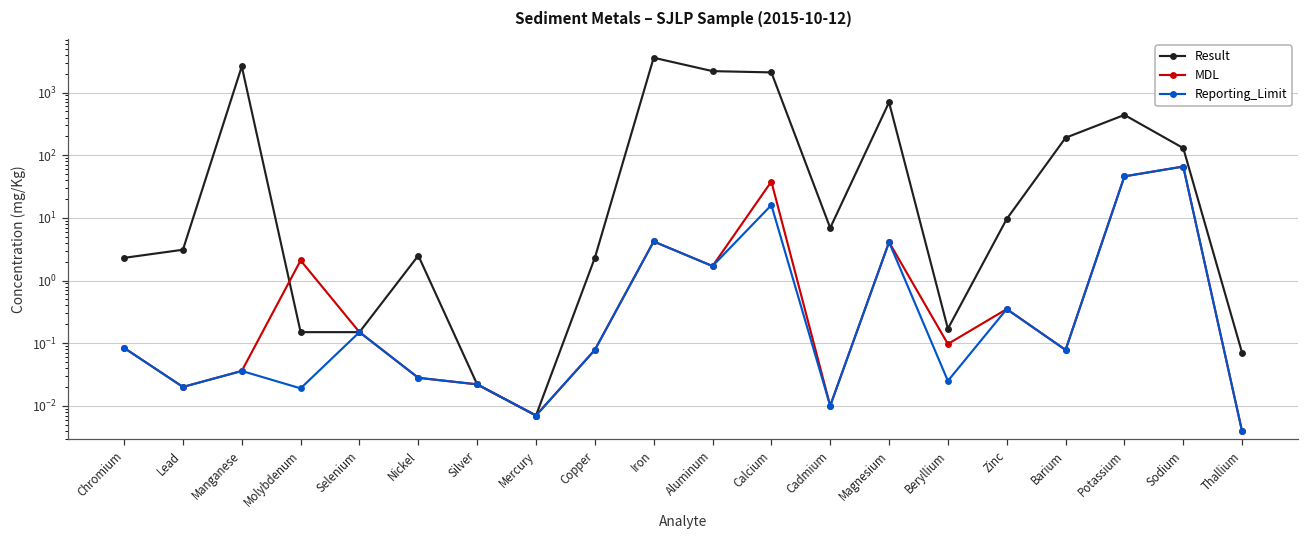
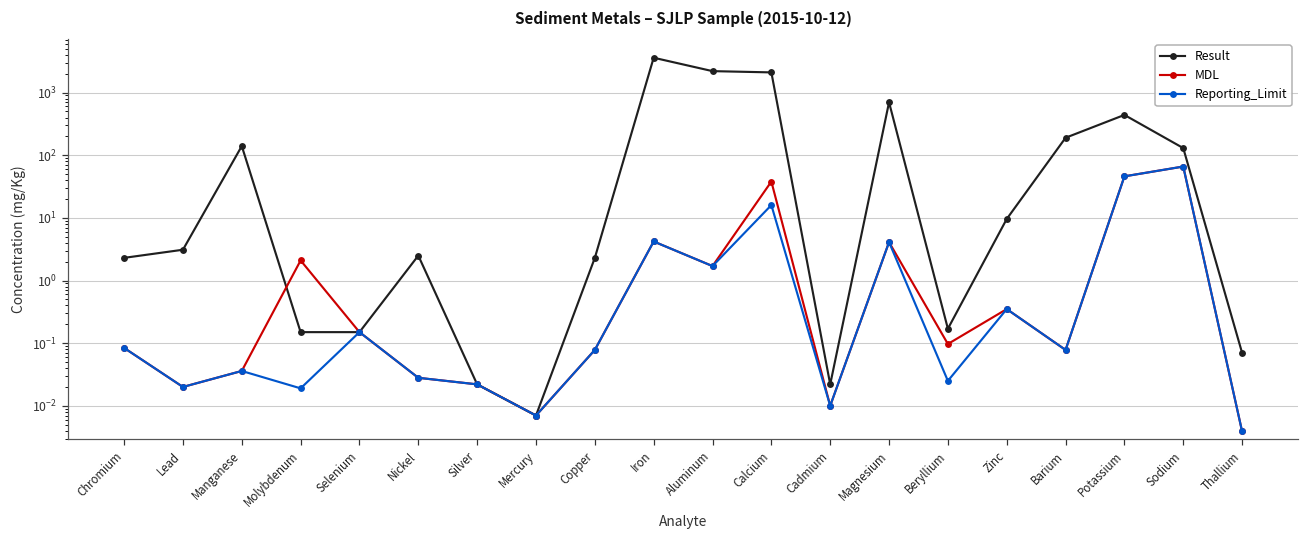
  {
    "Result": {
      "Chromium": 2.3,
      "Lead": 3,
-     "Manganese": 3000,
+     "Manganese": 140,
      "Molybdenum": 0.15,
      "Nickel": 3,
      "Copper": 2.3,
      "Iron": 4000,
      "Aluminum": 2200,
      "Calcium": 2100,
-     "Cadmium": 7,
+     "Cadmium": 0.022,
      "Magnesium": 700,
      "Beryllium": 0.17,
      "Zinc": 10,
      "Barium": 190,
      "Potassium": 400,
      "Sodium": 130,
      "Thallium": 0.07
    },
    "MDL": {
      "Molybdenum": 2.1,
      "Calcium": 40,
      "Beryllium": 0.10
    },
    "Reporting_Limit": {
      "Molybdenum": 0.019,
      "Calcium": 16,
      "Beryllium": 0.03
    }
  }
